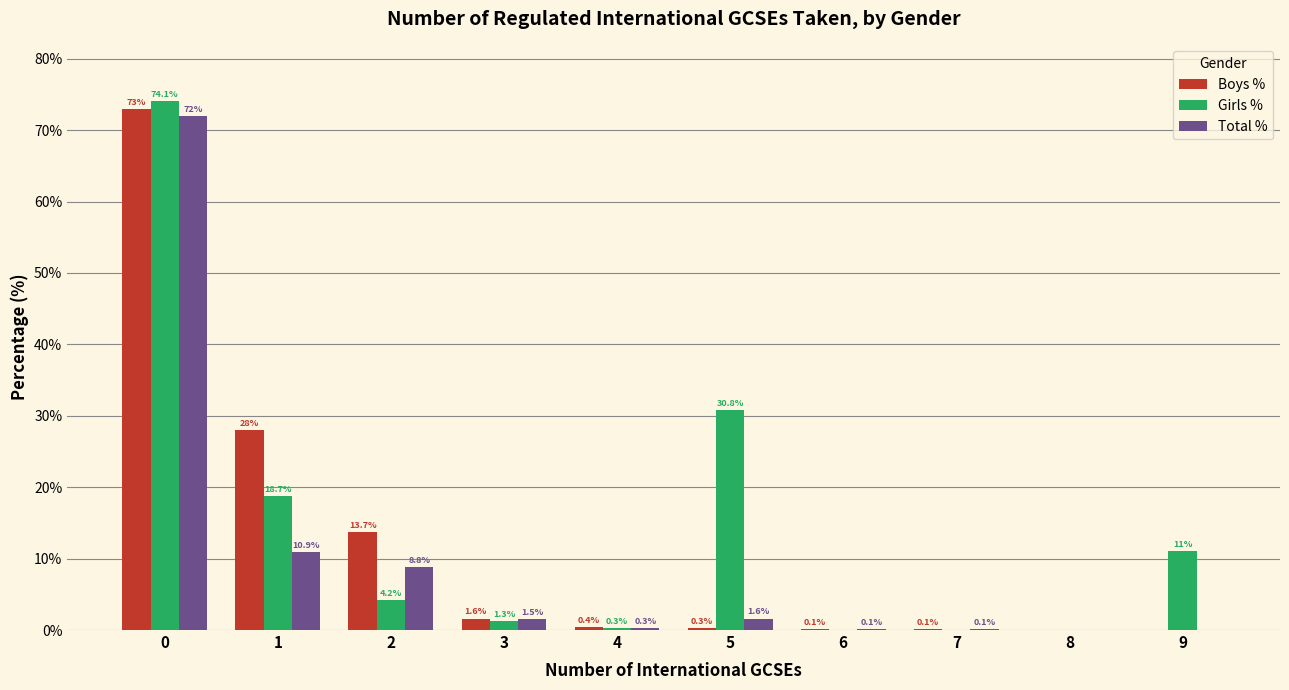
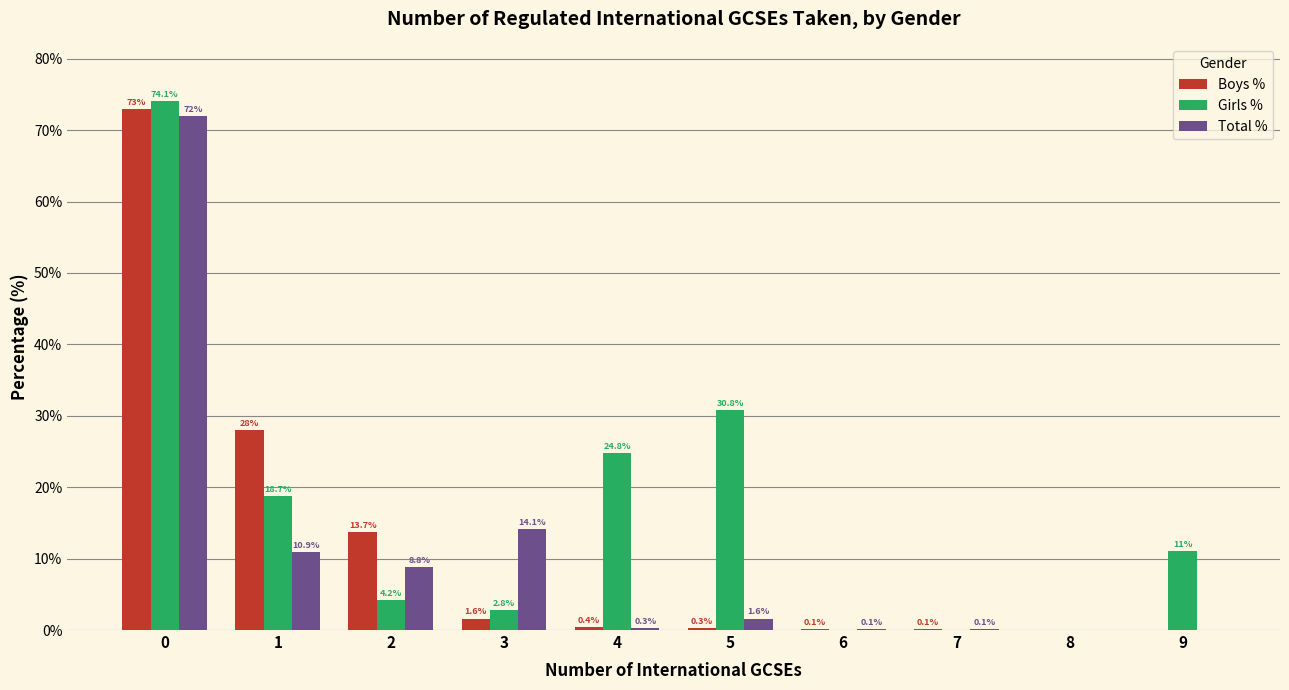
  {
    "Boys %": {
      "0": "73%",
      "1": "28%",
      "2": "13.7%",
      "3": "1.6%",
      "4": "0.4%",
      "5": "0.3%",
      "6": "0.1%",
      "7": "0.1%"
    },
    "Girls %": {
      "0": "74.1%",
      "1": "18.7%",
      "2": "4.2%",
-     "3": "1.3%",
-     "4": "0.3%",
+     "3": "2.8%",
+     "4": "24.8%",
      "5": "30.8%",
      "9": "11%"
    },
    "Total %": {
      "0": "72%",
      "1": "10.9%",
      "2": "8.8%",
-     "3": "1.5%",
+     "3": "14.1%",
      "4": "0.3%",
      "5": "1.6%",
      "6": "0.1%",
      "7": "0.1%"
    }
  }
